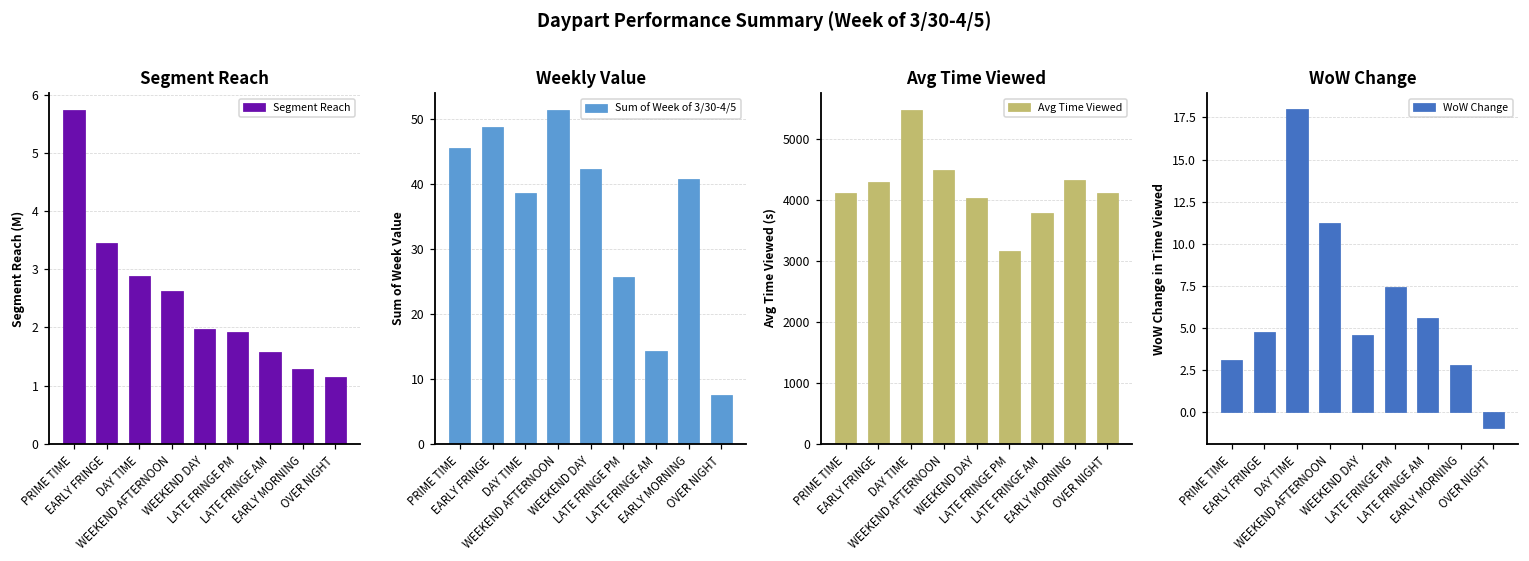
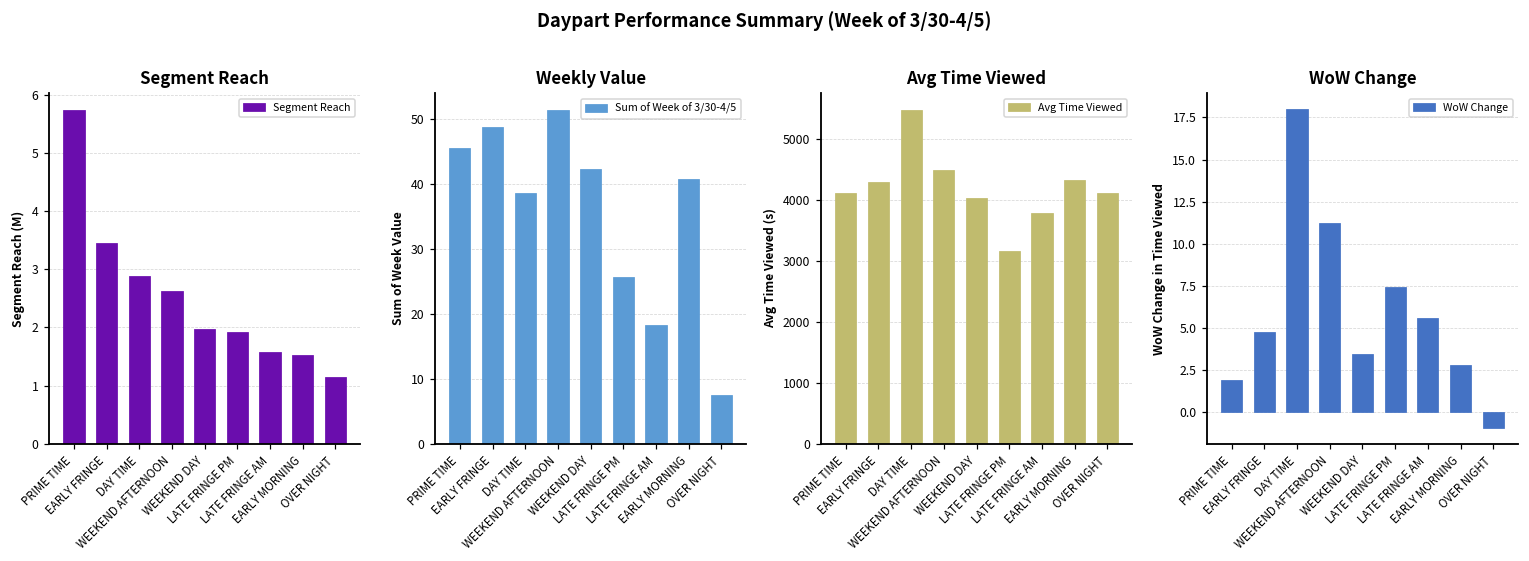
  {
    "Segment Reach": {
      "PRIME TIME": 5.7,
      "EARLY FRINGE": 3.5,
      "DAY TIME": 2.9,
      "WEEKEND AFTERNOON": 2.6,
      "WEEKEND DAY": 2.0,
      "LATE FRINGE PM": 1.9,
      "LATE FRINGE AM": 1.6,
-     "EARLY MORNING": 1.3,
+     "EARLY MORNING": 1.5,
      "OVER NIGHT": 1.1
    },
    "Weekly Value": {
      "PRIME TIME": 46,
      "EARLY FRINGE": 49,
      "DAY TIME": 39,
      "WEEKEND AFTERNOON": 51,
      "WEEKEND DAY": 42,
      "LATE FRINGE PM": 26,
-     "LATE FRINGE AM": 14,
+     "LATE FRINGE AM": 18,
      "EARLY MORNING": 41,
      "OVER NIGHT": 8
    },
    "Avg Time Viewed": {
      "PRIME TIME": 4100,
      "EARLY FRINGE": 4300,
      "DAY TIME": 5500,
      "WEEKEND AFTERNOON": 4500,
      "WEEKEND DAY": 4000,
      "LATE FRINGE PM": 3200,
      "LATE FRINGE AM": 3800,
      "EARLY MORNING": 4300,
      "OVER NIGHT": 4100
    },
    "WoW Change": {
-     "PRIME TIME": 3.1,
+     "PRIME TIME": 1.9,
      "EARLY FRINGE": 4.7,
      "DAY TIME": 18.0,
      "WEEKEND AFTERNOON": 11.2,
-     "WEEKEND DAY": 4.6,
+     "WEEKEND DAY": 3.5,
      "LATE FRINGE PM": 7.4,
      "LATE FRINGE AM": 5.6,
      "EARLY MORNING": 2.8,
      "OVER NIGHT": -0.9
    }
  }
